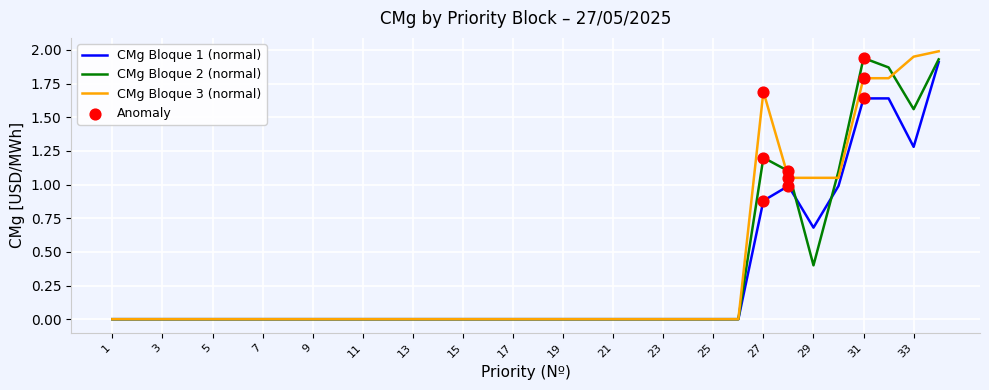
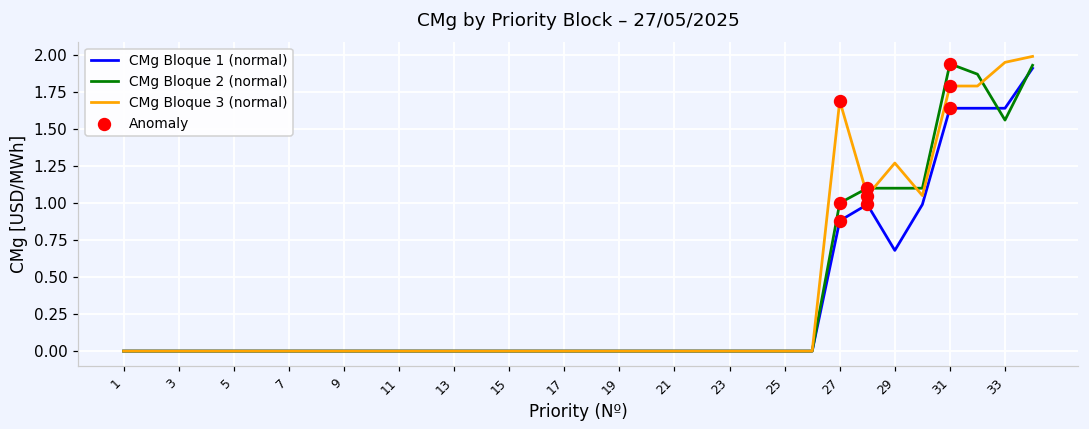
  {
    "CMg Bloque 1 (normal)": {
      "29": 0.68,
-     "33": 1.28
+     "33": 1.64
    },
    "CMg Bloque 2 (normal)": {
-     "27": 1.2,
-     "29": 0.4,
+     "27": 1.0,
+     "29": 1.1,
      "33": 1.56
    },
    "CMg Bloque 3 (normal)": {
-     "29": 1.05,
+     "29": 1.27,
      "33": 1.95
    }
  }
